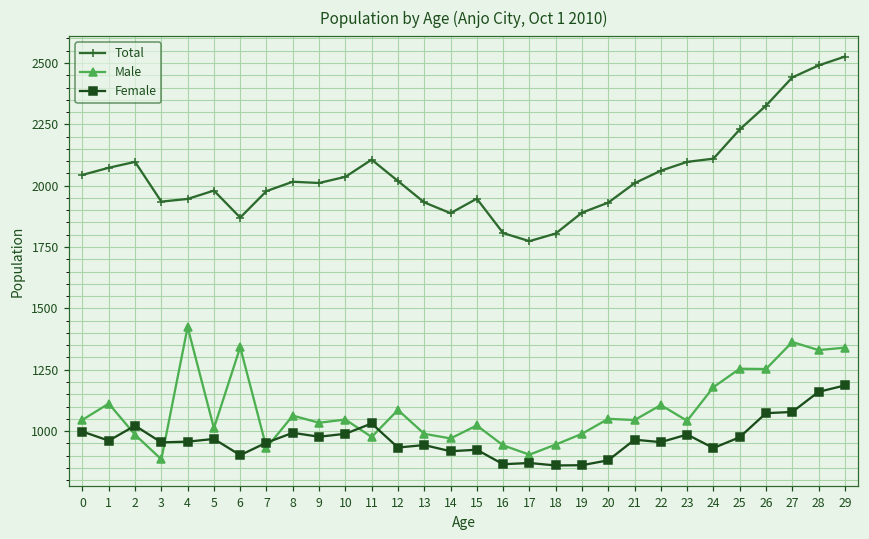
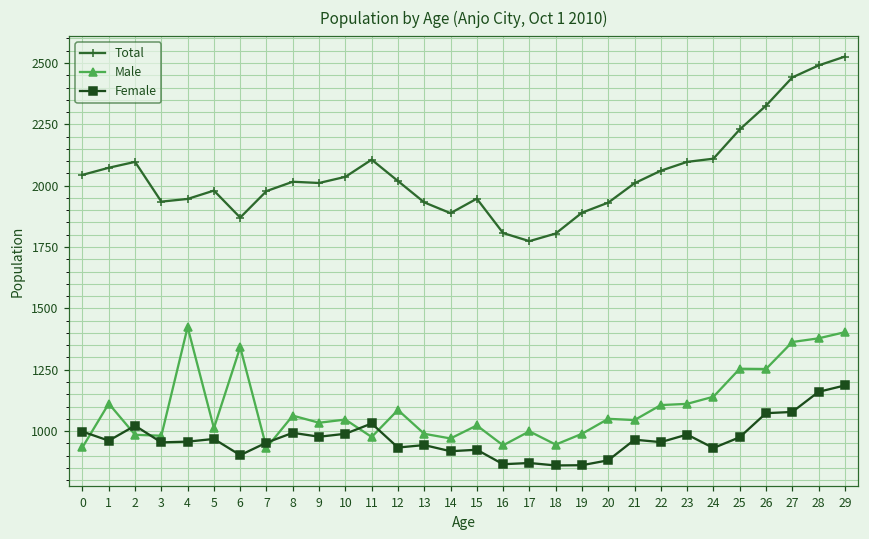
  {
    "Male": {
-     "0": 1050,
+     "0": 930,
      "1": 1110,
      "2": 990,
-     "3": 890,
+     "3": 980,
      "4": 1420,
      "5": 1010,
      "6": 1340,
      "7": 930,
      "8": 1060,
      "9": 1030,
      "10": 1050,
      "11": 980,
      "12": 1090,
      "13": 990,
      "14": 970,
      "15": 1020,
      "16": 940,
-     "17": 900,
+     "17": 1000,
      "18": 950,
      "19": 990,
      "20": 1050,
      "21": 1050,
      "22": 1110,
-     "23": 1040,
-     "24": 1180,
+     "23": 1110,
+     "24": 1140,
      "25": 1250,
      "26": 1250,
      "27": 1360,
-     "28": 1330,
-     "29": 1340
+     "28": 1380,
+     "29": 1400
    }
  }
